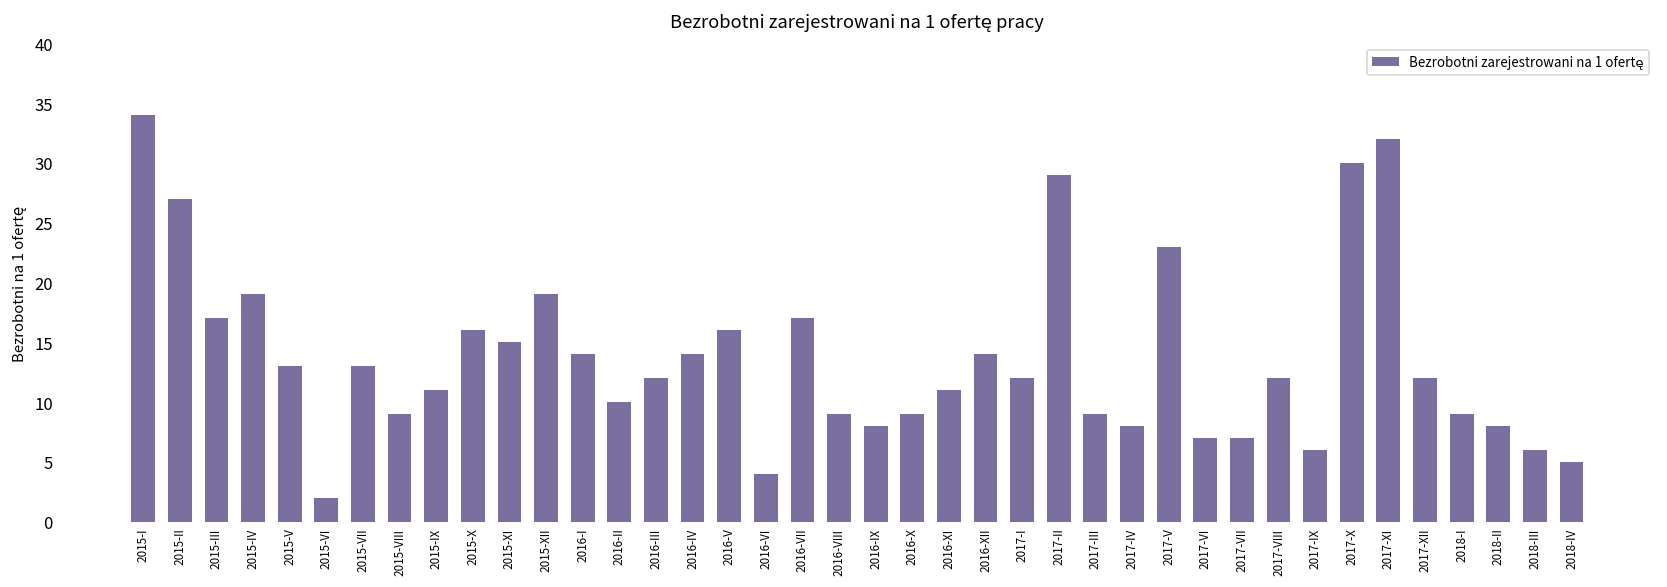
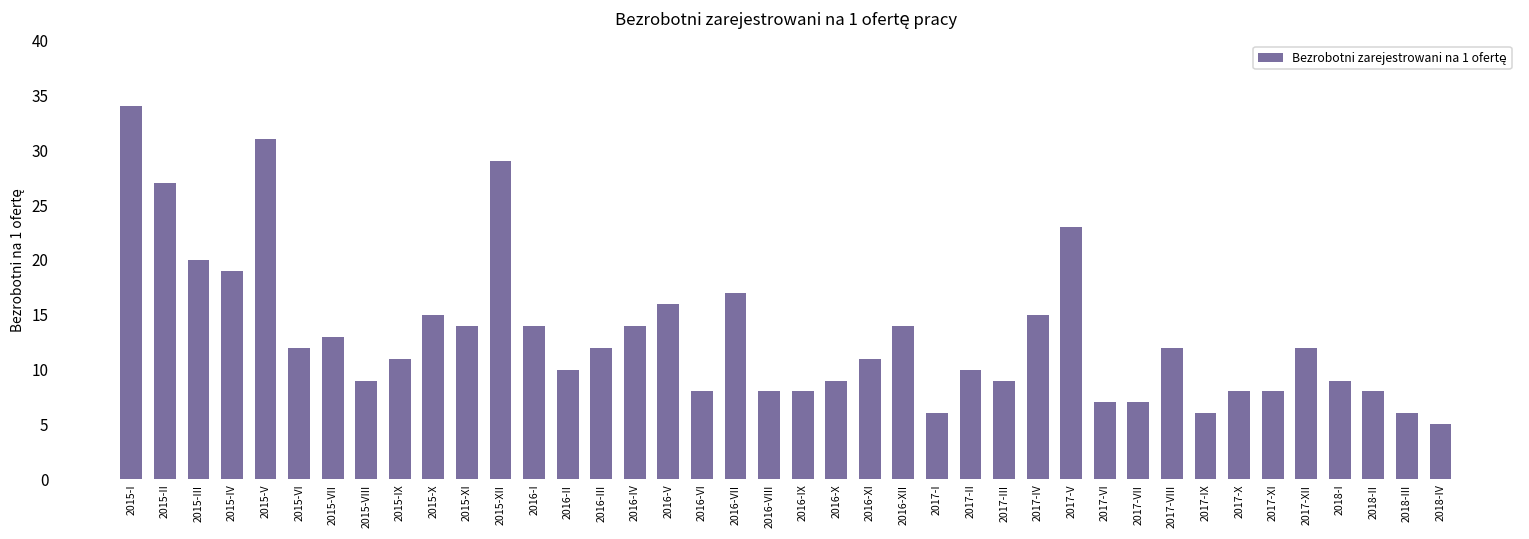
  {
    "2015-I": 34,
    "2015-II": 27,
-   "2015-III": 17,
+   "2015-III": 20,
    "2015-IV": 19,
-   "2015-V": 13,
-   "2015-VI": 2,
+   "2015-V": 31,
+   "2015-VI": 12,
    "2015-VII": 13,
    "2015-VIII": 9,
    "2015-IX": 11,
-   "2015-X": 16,
-   "2015-XI": 15,
-   "2015-XII": 19,
+   "2015-X": 15,
+   "2015-XI": 14,
+   "2015-XII": 29,
    "2016-I": 14,
    "2016-II": 10,
    "2016-III": 12,
    "2016-IV": 14,
    "2016-V": 16,
-   "2016-VI": 4,
+   "2016-VI": 8,
    "2016-VII": 17,
-   "2016-VIII": 9,
+   "2016-VIII": 8,
    "2016-IX": 8,
    "2016-X": 9,
    "2016-XI": 11,
    "2016-XII": 14,
-   "2017-I": 12,
-   "2017-II": 29,
+   "2017-I": 6,
+   "2017-II": 10,
    "2017-III": 9,
-   "2017-IV": 8,
+   "2017-IV": 15,
    "2017-V": 23,
    "2017-VI": 7,
    "2017-VII": 7,
    "2017-VIII": 12,
    "2017-IX": 6,
-   "2017-X": 30,
-   "2017-XI": 32,
+   "2017-X": 8,
+   "2017-XI": 8,
    "2017-XII": 12,
    "2018-I": 9,
    "2018-II": 8,
    "2018-III": 6,
    "2018-IV": 5
  }
